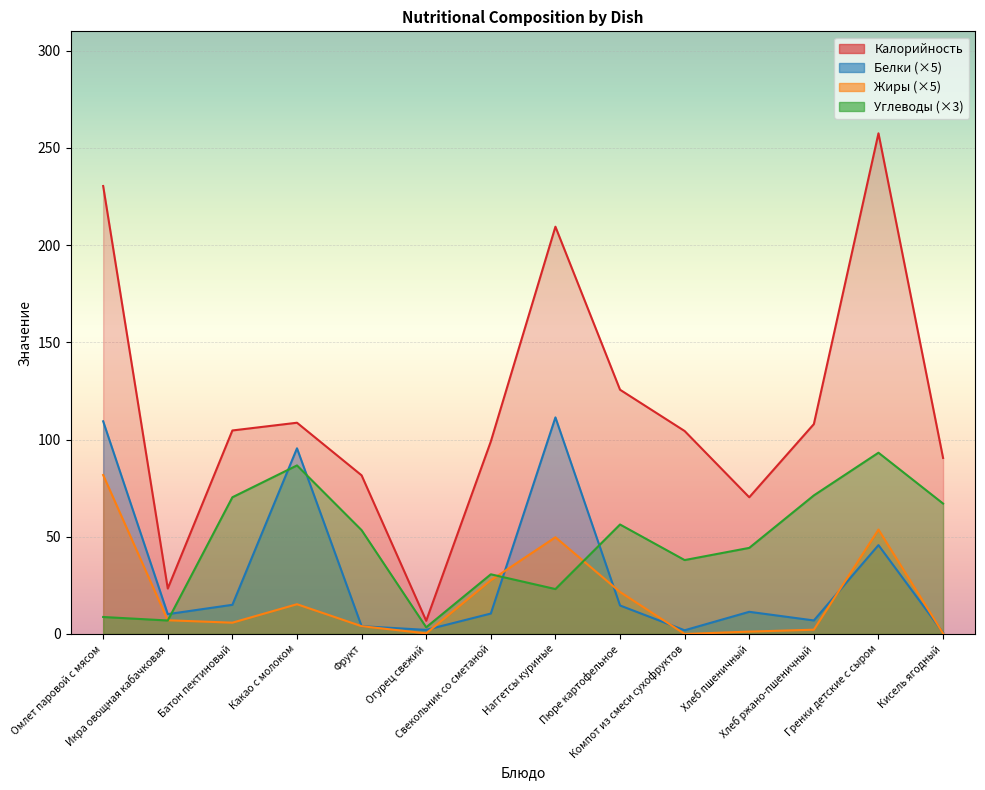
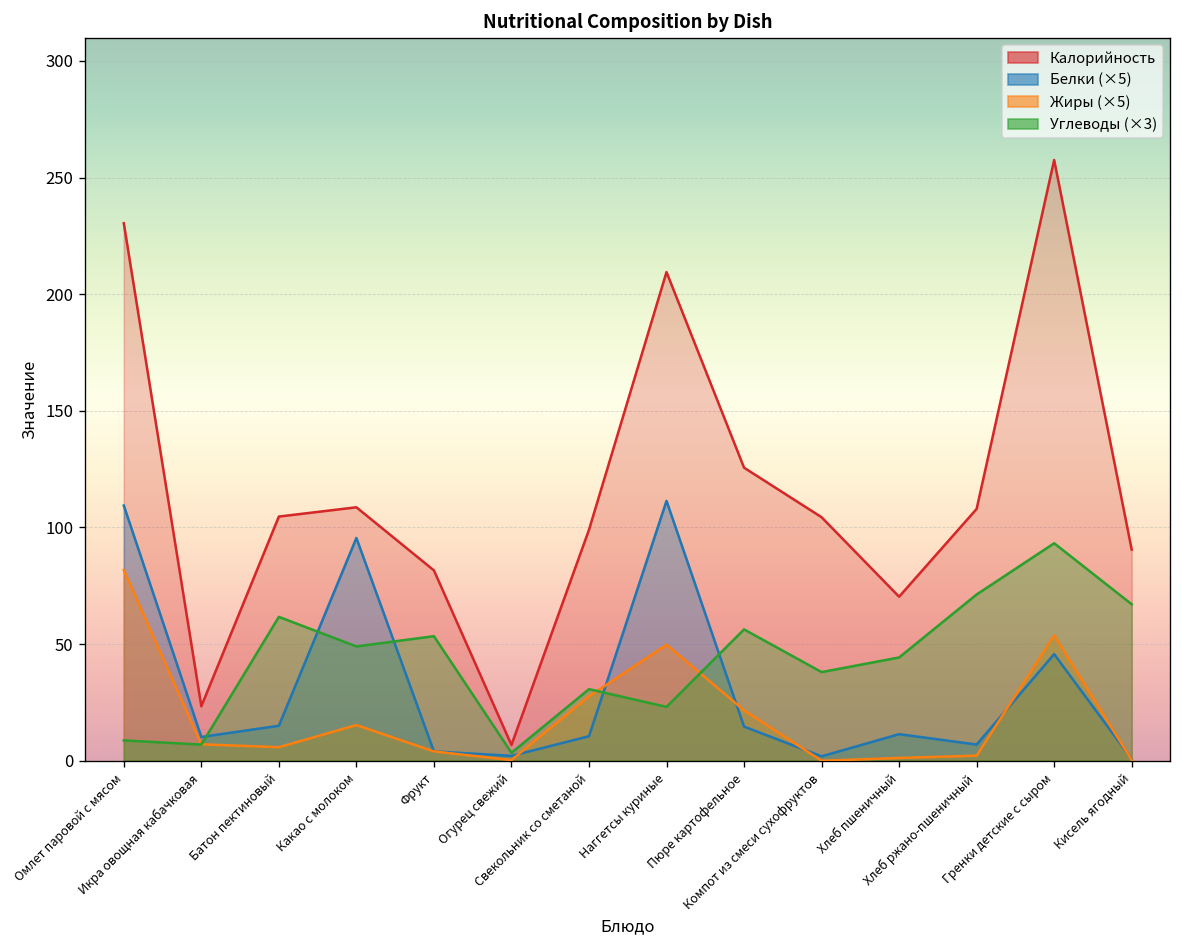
  {
    "Белки (×5)": {
      "Омлет паровой с мясом": 109,
      "Икра овощная кабачковая": 10,
      "Батон пектиновый": 15,
      "Какао с молоком": 96,
      "Огурец свежий": 2,
      "Свекольник со сметаной": 11,
      "Наггетсы куриные": 111,
      "Пюре картофельное": 15,
      "Компот из смеси сухофруктов": 2,
      "Хлеб пшеничный": 11,
      "Хлеб ржано-пшеничный": 7,
      "Гренки детские с сыром": 46
    },
    "Углеводы (×3)": {
      "Омлет паровой с мясом": 9,
-     "Батон пектиновый": 70,
-     "Какао с молоком": 87,
+     "Батон пектиновый": 62,
+     "Какао с молоком": 49,
      "Фрукт": 53,
      "Огурец свежий": 3,
      "Свекольник со сметаной": 31,
      "Наггетсы куриные": 23,
      "Пюре картофельное": 56,
      "Компот из смеси сухофруктов": 38,
      "Хлеб пшеничный": 44,
      "Хлеб ржано-пшеничный": 71,
      "Гренки детские с сыром": 93,
      "Кисель ягодный": 67
    }
  }
